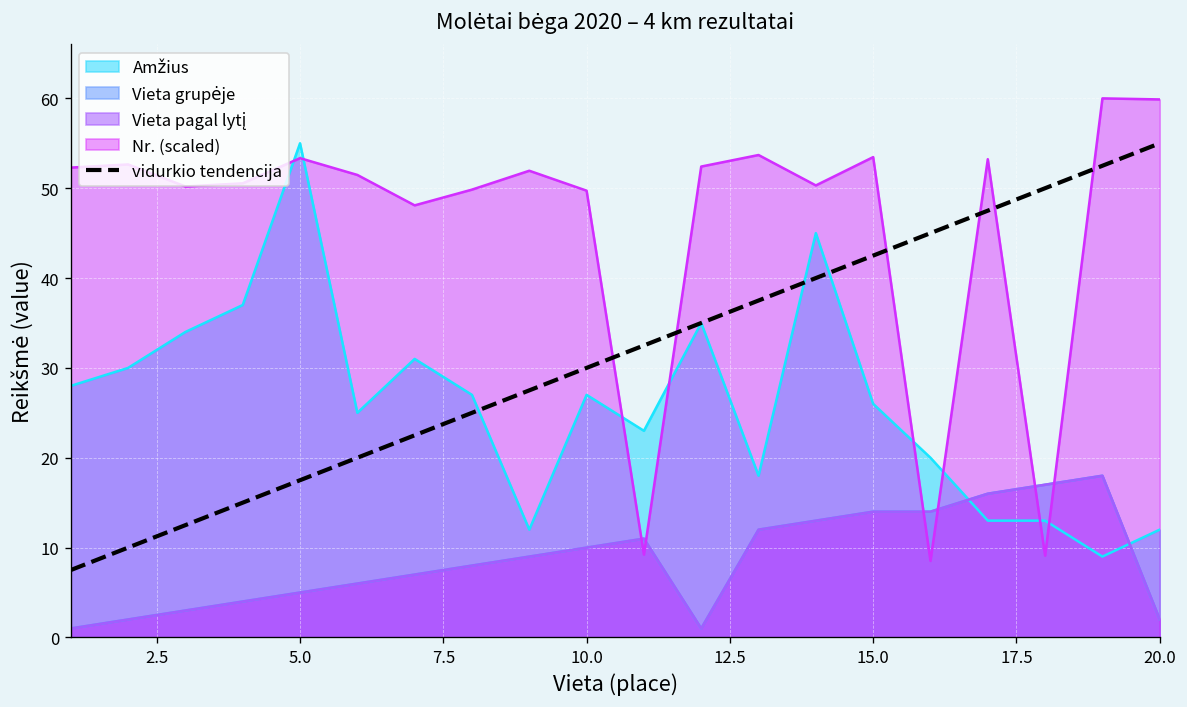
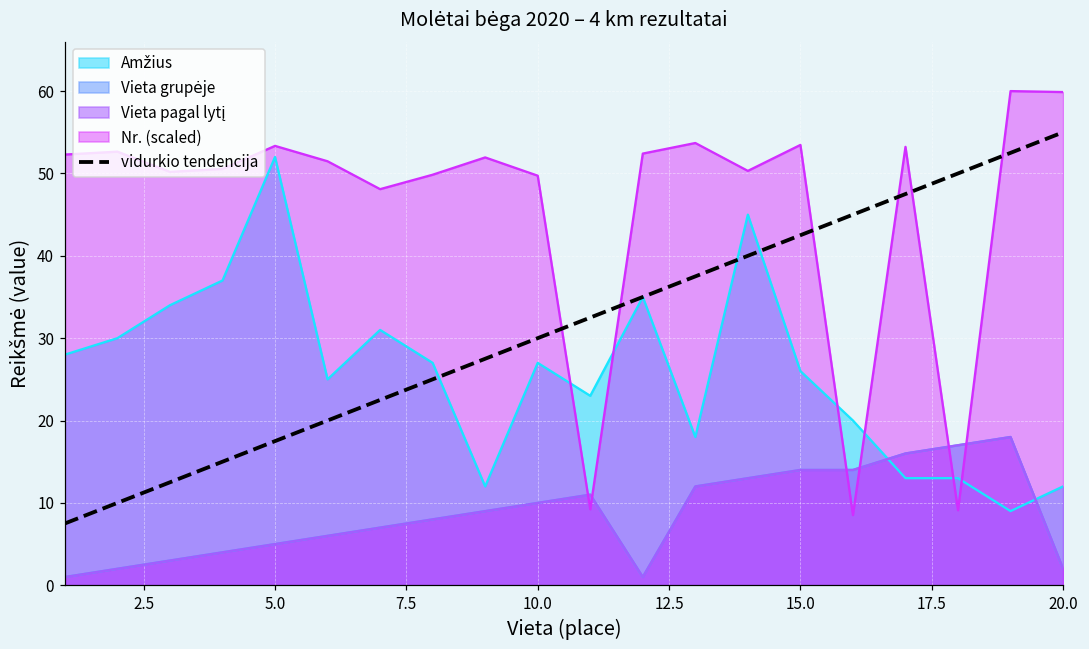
  {
    "Amžius": {
-     "5.0": 55,
+     "5.0": 52,
      "10.0": 27,
      "15.0": 26,
      "20.0": 12
    },
    "vidurkio tendencija": {
      "20.0": 55
    }
  }
